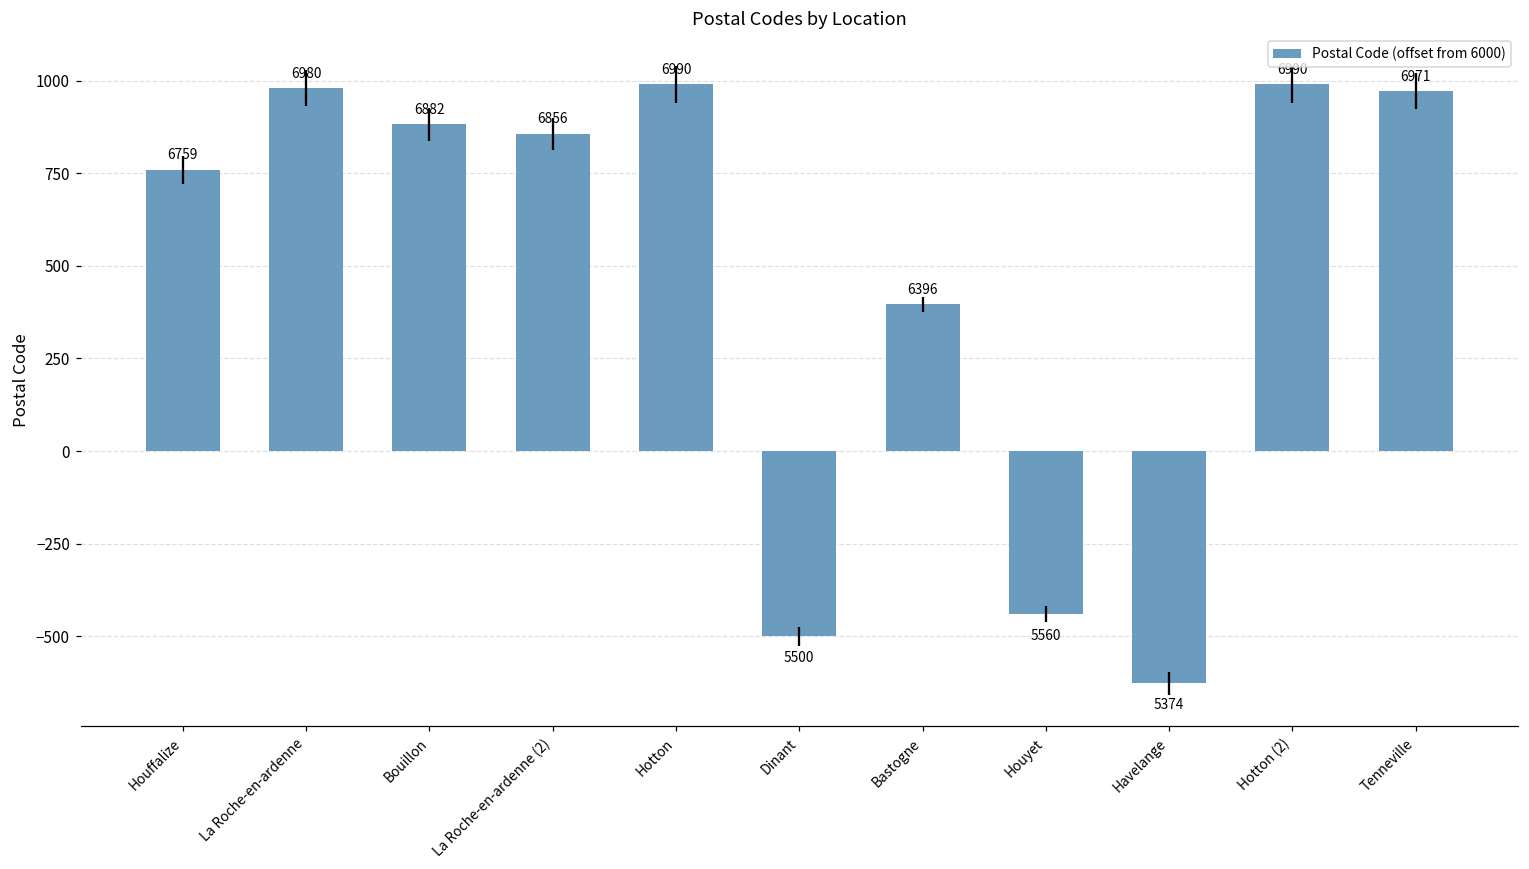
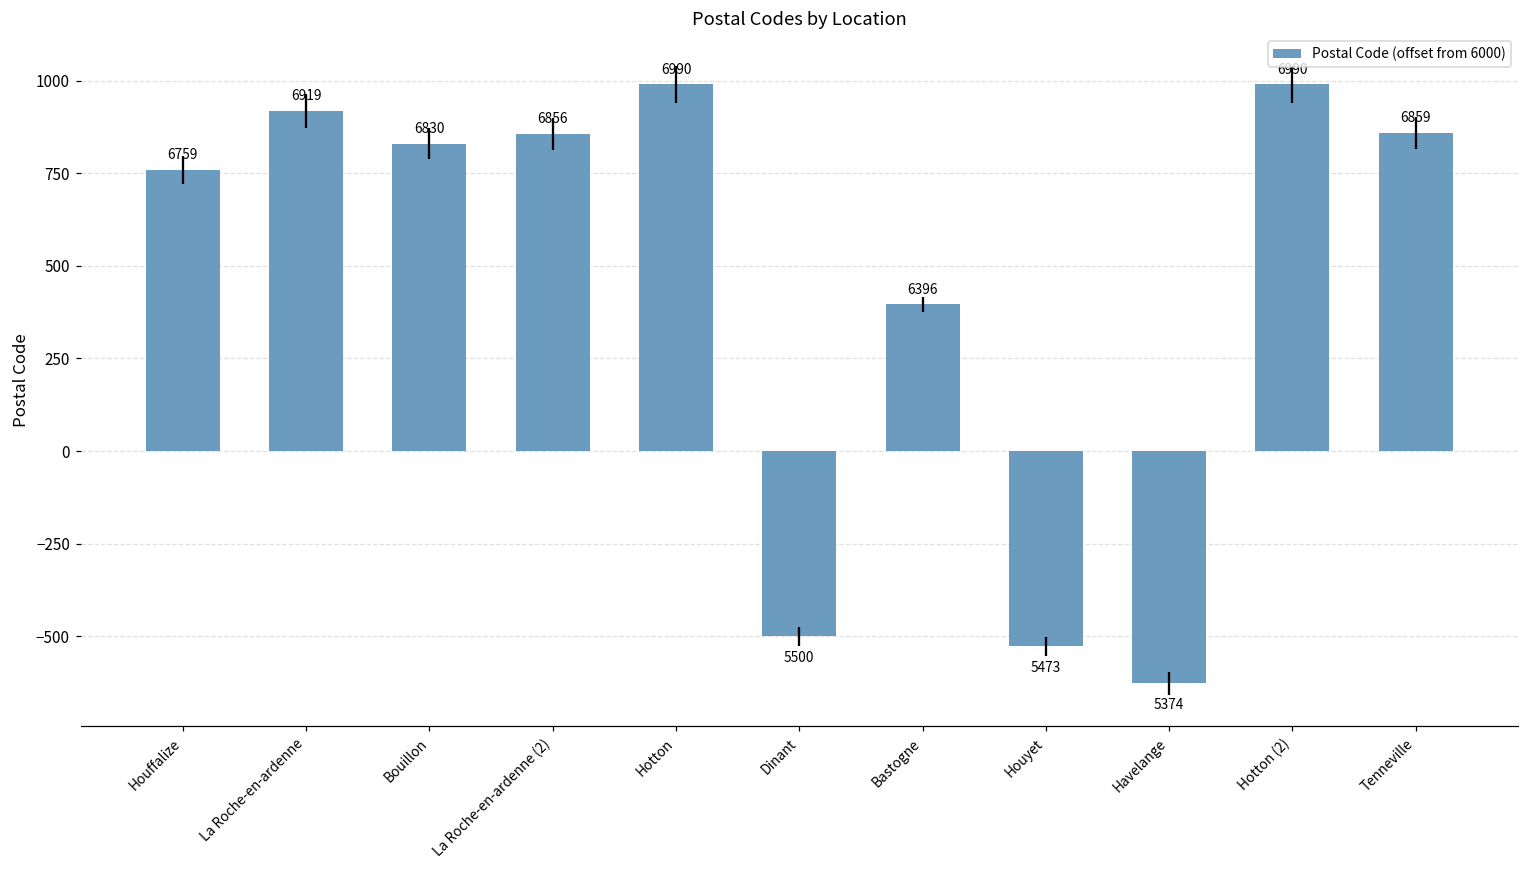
  {
-   "La Roche-en-ardenne": 6980,
-   "Bouillon": 6882,
-   "Houyet": 5560,
-   "Tenneville": 6971
+   "La Roche-en-ardenne": 6919,
+   "Bouillon": 6830,
+   "Houyet": 5473,
+   "Tenneville": 6859
  }
